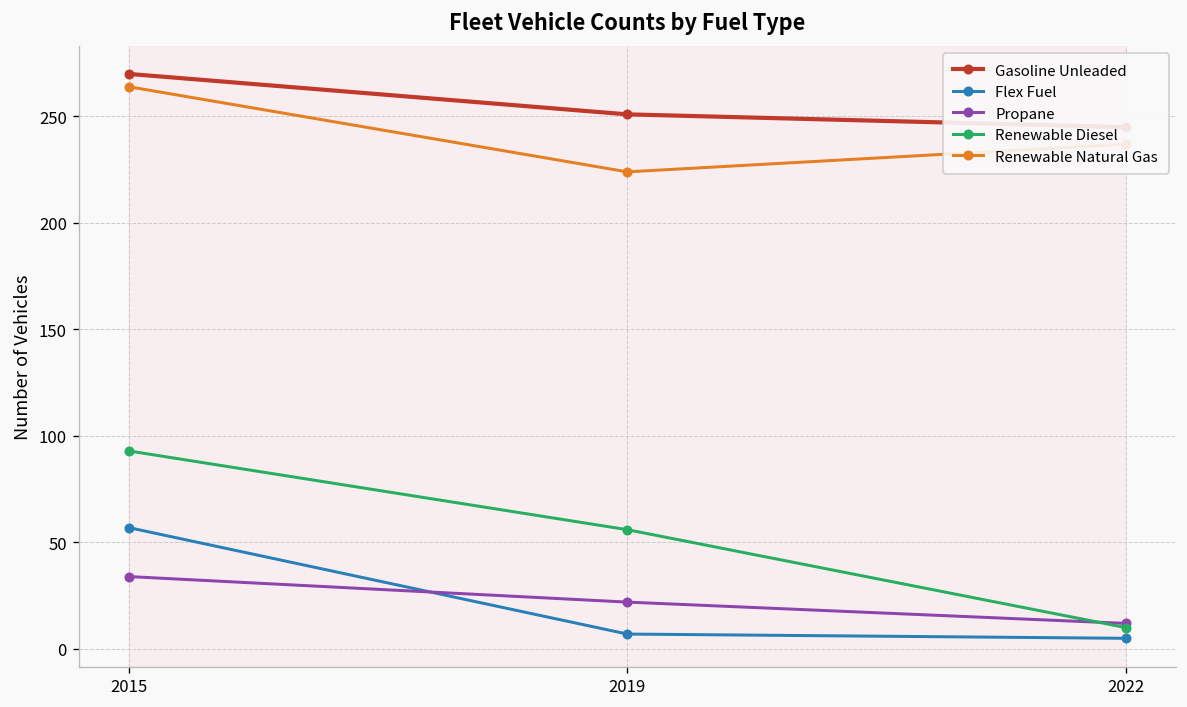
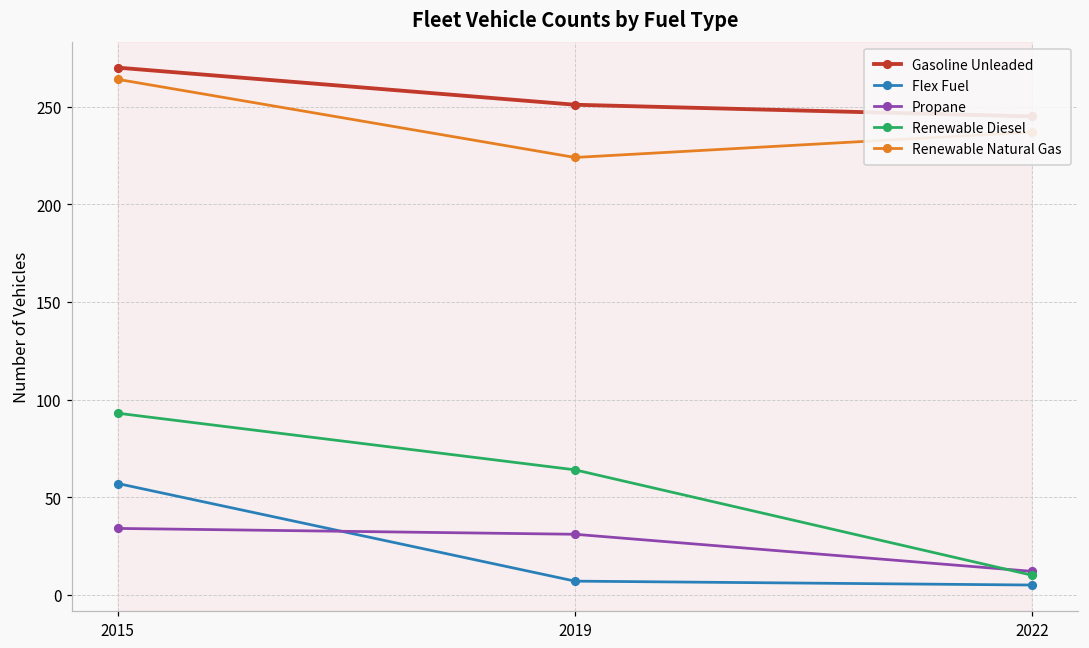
  {
    "Gasoline Unleaded": {
      "2015": 270,
      "2019": 251
    },
    "Flex Fuel": {
      "2015": 57,
      "2019": 7,
      "2022": 5
    },
    "Propane": {
      "2015": 34,
-     "2019": 22,
+     "2019": 31,
      "2022": 12
    },
    "Renewable Diesel": {
      "2015": 93,
-     "2019": 56,
+     "2019": 64,
      "2022": 10
    },
    "Renewable Natural Gas": {
      "2015": 264,
      "2019": 224
    }
  }
